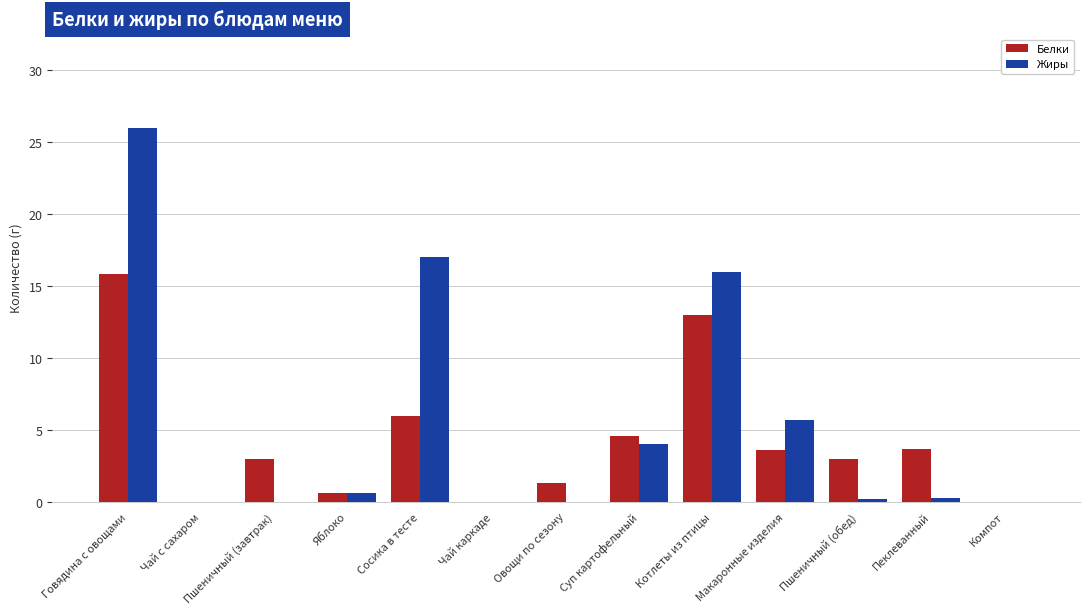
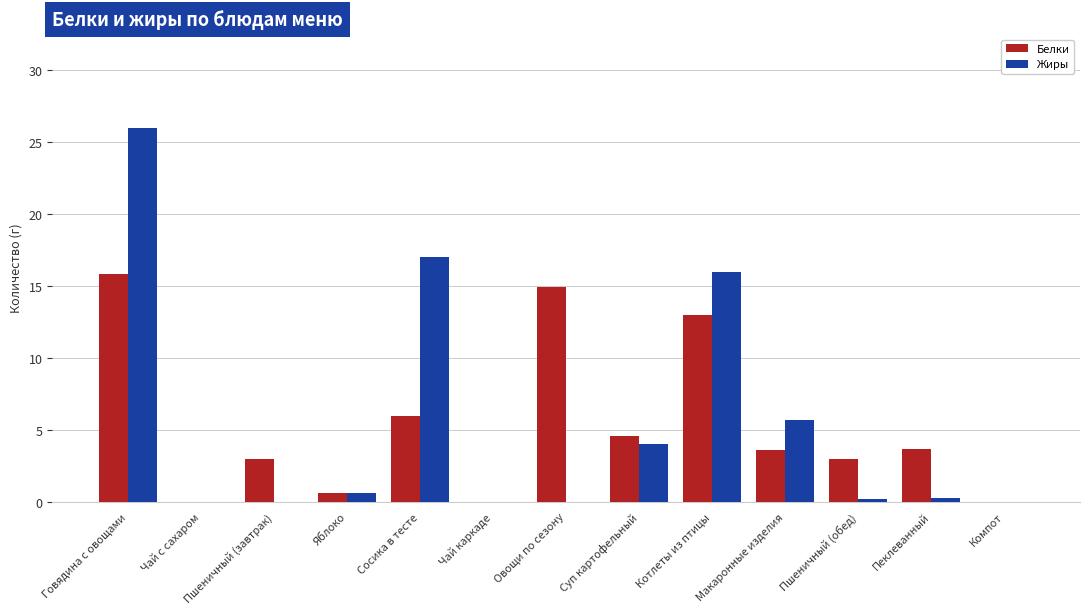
  {
    "Белки": {
      "Говядина с овощами": 15.8,
      "Чай с сахаром": 0.0,
      "Пшеничный (завтрак)": 3.0,
      "Яблоко": 0.6,
      "Сосика в тесте": 6.0,
      "Чай каркаде": 0.0,
-     "Овощи по сезону": 1.3,
+     "Овощи по сезону": 14.9,
      "Суп картофельный": 4.6,
      "Котлеты из птицы": 13.0,
      "Макаронные изделия": 3.6,
      "Пшеничный (обед)": 3.0,
      "Пеклеванный": 3.7,
      "Компот": 0.0
    },
    "Жиры": {
      "Говядина с овощами": 26.0,
      "Чай с сахаром": 0.0,
      "Пшеничный (завтрак)": 0.0,
      "Яблоко": 0.6,
      "Сосика в тесте": 17.0,
      "Чай каркаде": 0.0,
      "Овощи по сезону": 0.0,
      "Суп картофельный": 4.0,
      "Котлеты из птицы": 16.0,
      "Макаронные изделия": 5.7,
      "Пшеничный (обед)": 0.2,
      "Пеклеванный": 0.3,
      "Компот": 0.0
    }
  }
